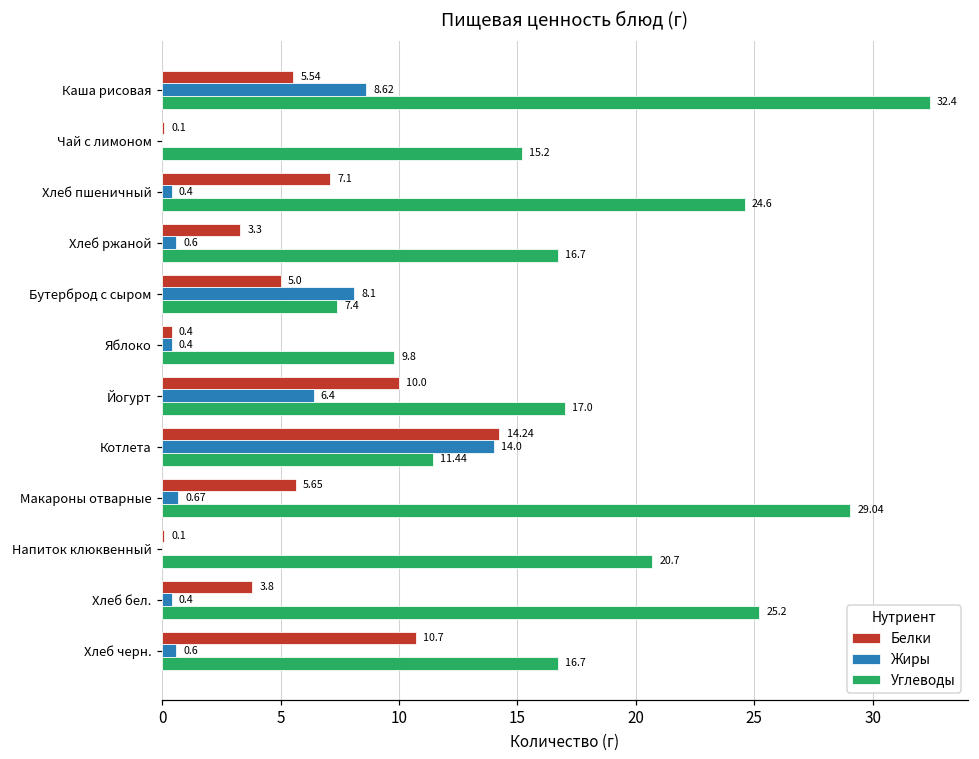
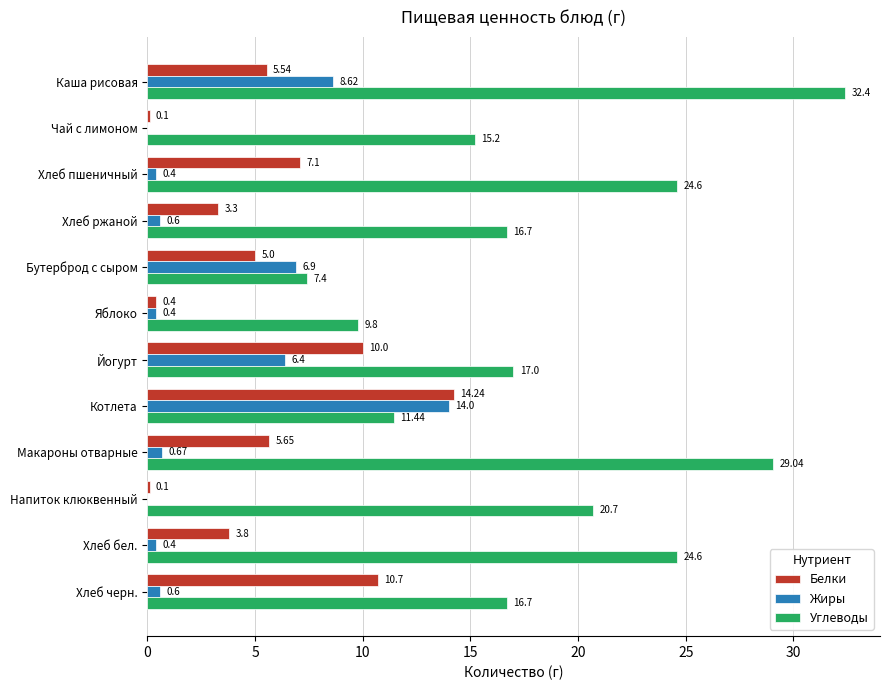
  {
    "Белки": {
      "Каша рисовая": 5.54,
      "Чай с лимоном": 0.1,
      "Хлеб пшеничный": 7.1,
      "Хлеб ржаной": 3.3,
      "Бутерброд с сыром": 5.0,
      "Яблоко": 0.4,
      "Йогурт": 10.0,
      "Котлета": 14.24,
      "Макароны отварные": 5.65,
      "Напиток клюквенный": 0.1,
      "Хлеб бел.": 3.8,
      "Хлеб черн.": 10.7
    },
    "Жиры": {
      "Каша рисовая": 8.62,
      "Хлеб пшеничный": 0.4,
      "Хлеб ржаной": 0.6,
-     "Бутерброд с сыром": 8.1,
+     "Бутерброд с сыром": 6.9,
      "Яблоко": 0.4,
      "Йогурт": 6.4,
      "Котлета": 14.0,
      "Макароны отварные": 0.67,
      "Хлеб бел.": 0.4,
      "Хлеб черн.": 0.6
    },
    "Углеводы": {
      "Каша рисовая": 32.4,
      "Чай с лимоном": 15.2,
      "Хлеб пшеничный": 24.6,
      "Хлеб ржаной": 16.7,
      "Бутерброд с сыром": 7.4,
      "Яблоко": 9.8,
      "Йогурт": 17.0,
      "Котлета": 11.44,
      "Макароны отварные": 29.04,
      "Напиток клюквенный": 20.7,
-     "Хлеб бел.": 25.2,
+     "Хлеб бел.": 24.6,
      "Хлеб черн.": 16.7
    }
  }
